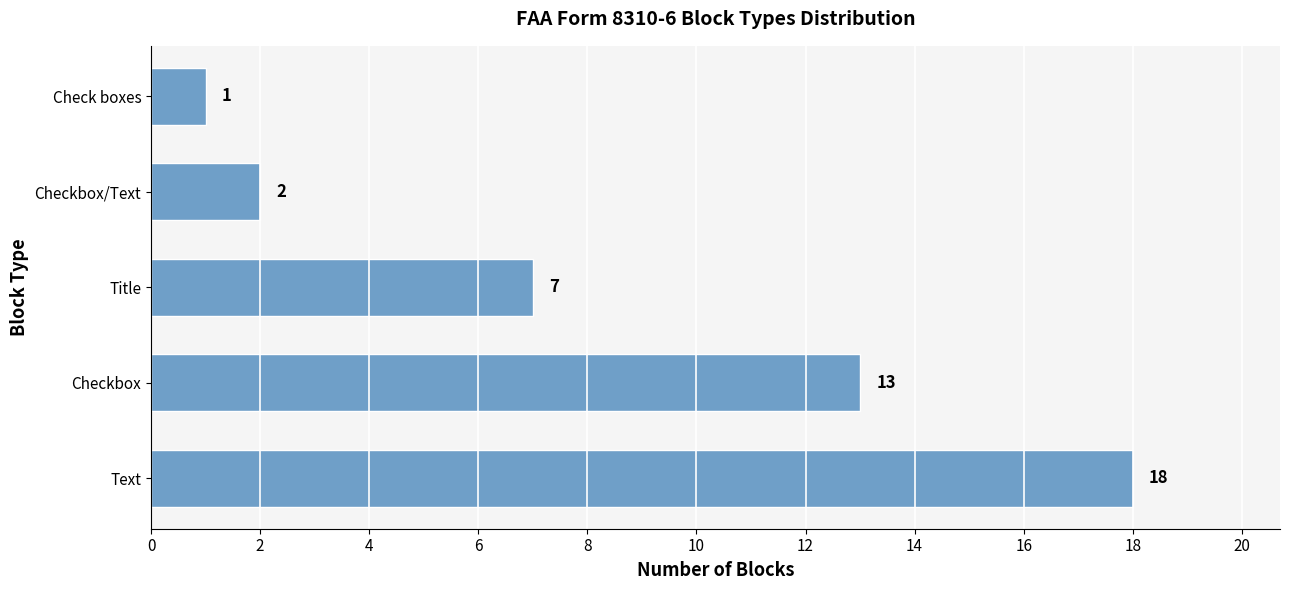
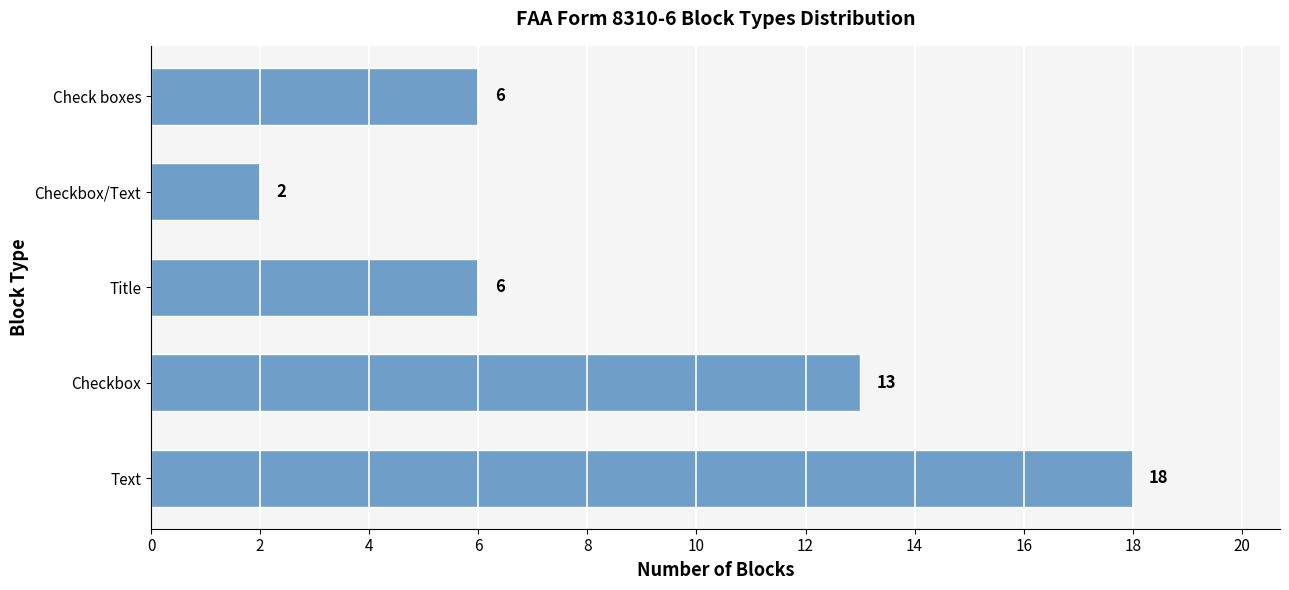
  {
-   "Check boxes": 1,
+   "Check boxes": 6,
    "Checkbox/Text": 2,
-   "Title": 7,
+   "Title": 6,
    "Checkbox": 13,
    "Text": 18
  }
